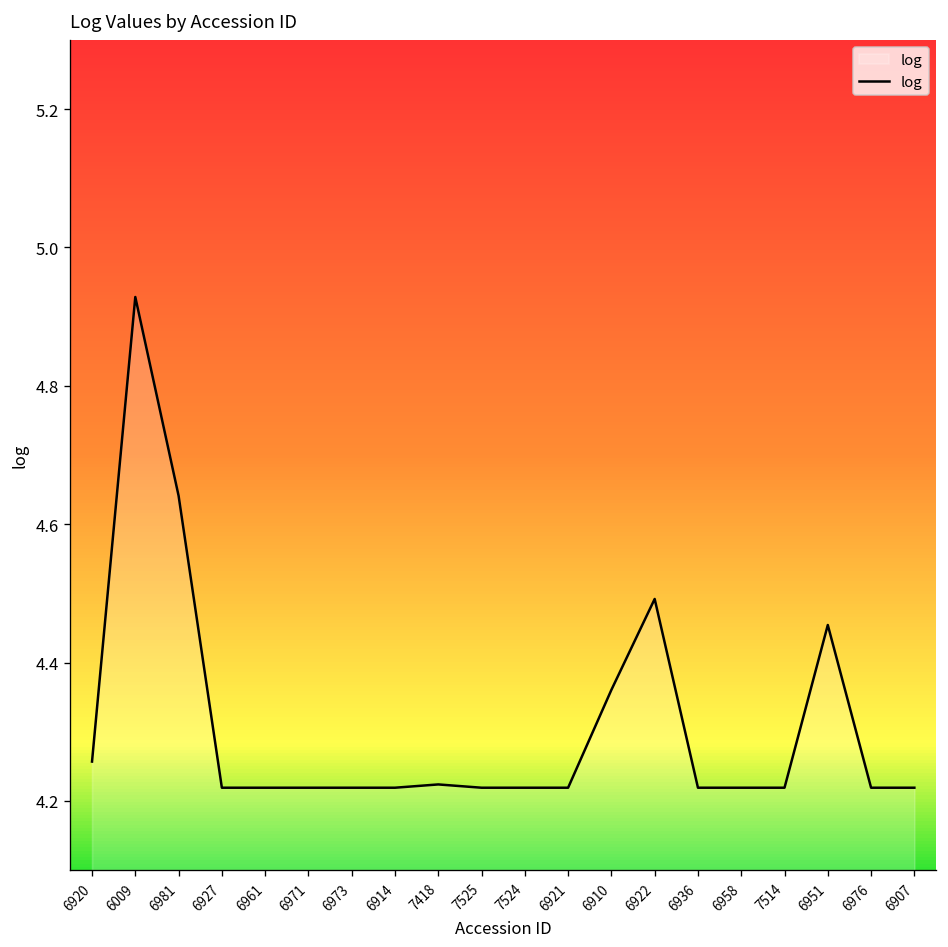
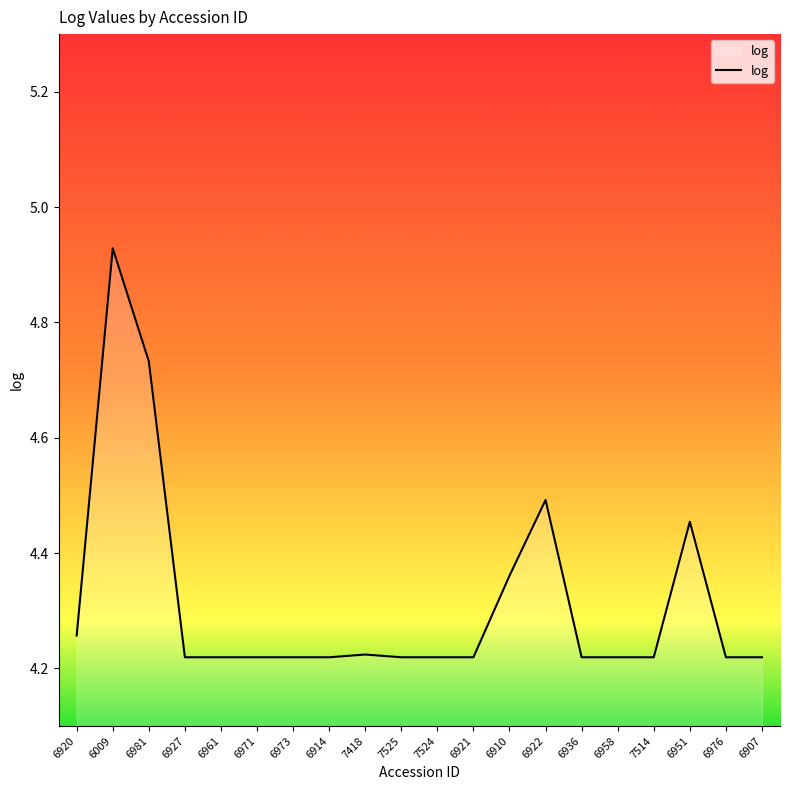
  {
    "6920": 4.26,
    "6009": 4.93,
-   "6981": 4.64,
+   "6981": 4.73,
    "6927": 4.22,
    "6961": 4.22,
    "6971": 4.22,
    "6973": 4.22,
    "6914": 4.22,
    "7418": 4.22,
    "7525": 4.22,
    "7524": 4.22,
    "6921": 4.22,
    "6910": 4.36,
    "6922": 4.49,
    "6936": 4.22,
    "6958": 4.22,
    "7514": 4.22,
    "6951": 4.45,
    "6976": 4.22,
    "6907": 4.22
  }
